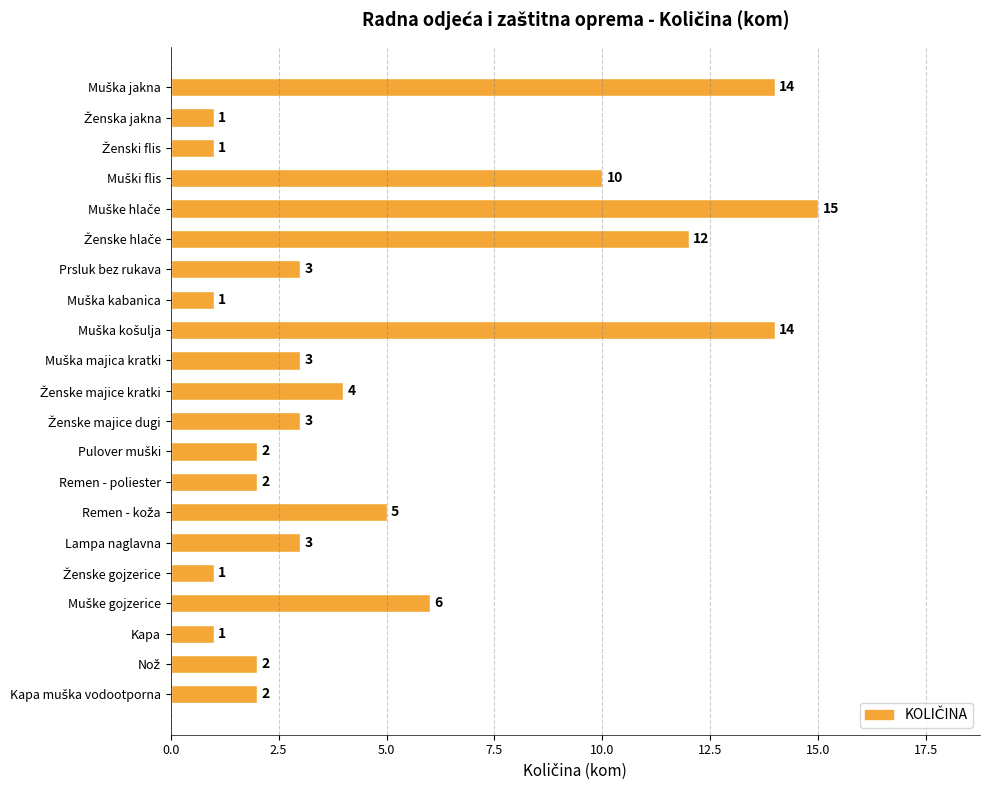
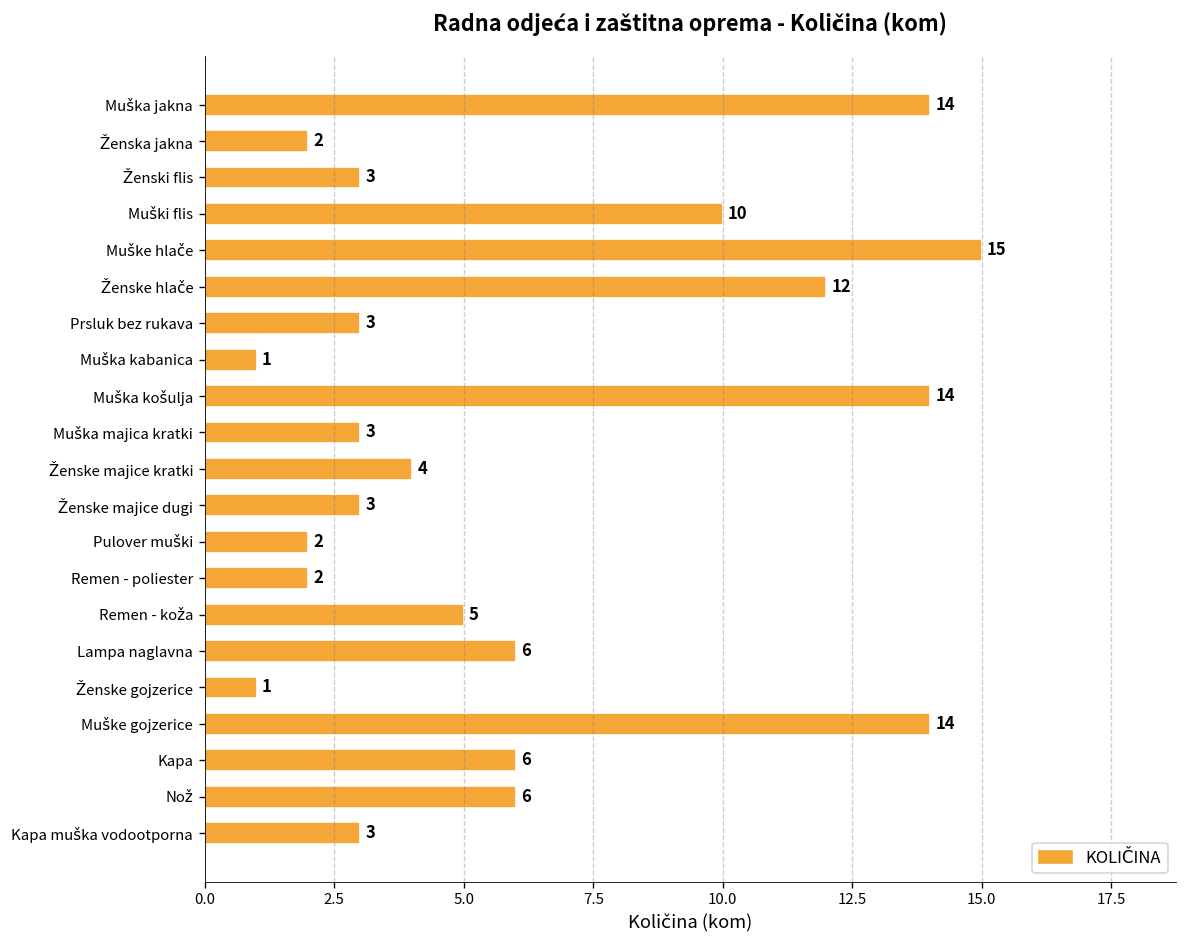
  {
    "Muška jakna": 14,
-   "Ženska jakna": 1,
-   "Ženski flis": 1,
+   "Ženska jakna": 2,
+   "Ženski flis": 3,
    "Muški flis": 10,
    "Muške hlače": 15,
    "Ženske hlače": 12,
    "Prsluk bez rukava": 3,
    "Muška kabanica": 1,
    "Muška košulja": 14,
    "Muška majica kratki": 3,
    "Ženske majice kratki": 4,
    "Ženske majice dugi": 3,
    "Pulover muški": 2,
    "Remen - poliester": 2,
    "Remen - koža": 5,
-   "Lampa naglavna": 3,
+   "Lampa naglavna": 6,
    "Ženske gojzerice": 1,
-   "Muške gojzerice": 6,
-   "Kapa": 1,
-   "Nož": 2,
-   "Kapa muška vodootporna": 2
+   "Muške gojzerice": 14,
+   "Kapa": 6,
+   "Nož": 6,
+   "Kapa muška vodootporna": 3
  }
